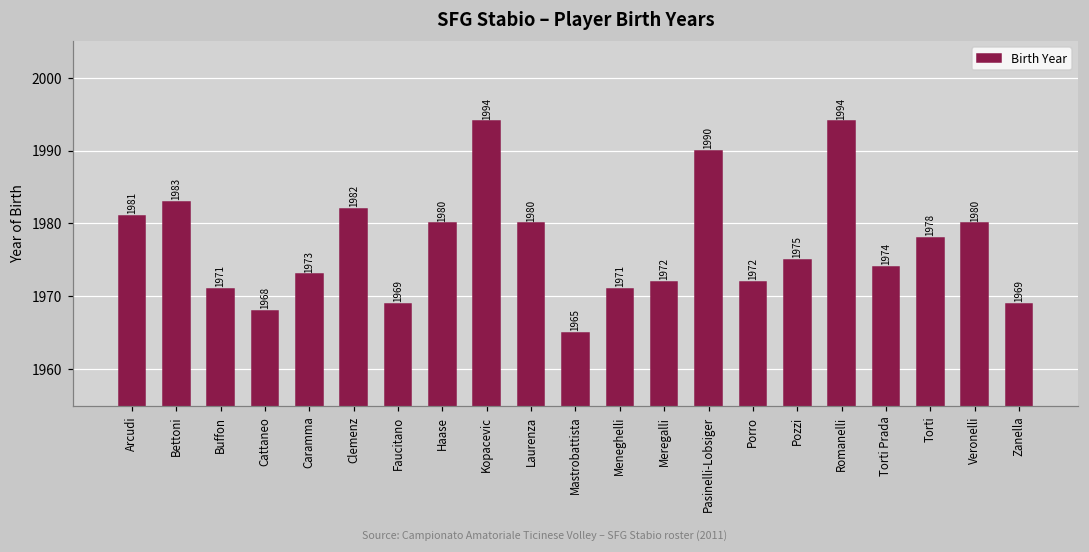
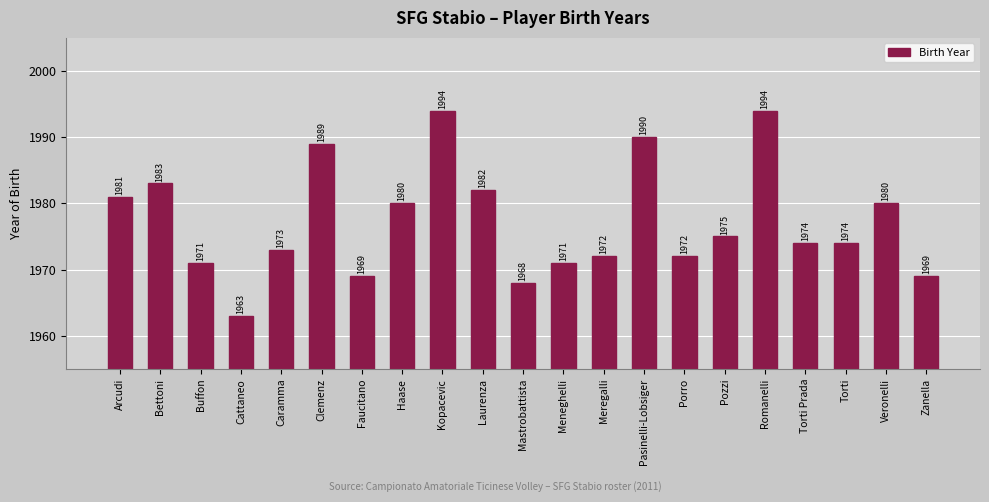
  {
    "Arcudi": 1981,
    "Bettoni": 1983,
    "Buffon": 1971,
-   "Cattaneo": 1968,
+   "Cattaneo": 1963,
    "Caramma": 1973,
-   "Clemenz": 1982,
+   "Clemenz": 1989,
    "Faucitano": 1969,
    "Haase": 1980,
    "Kopacevic": 1994,
-   "Laurenza": 1980,
-   "Mastrobattista": 1965,
+   "Laurenza": 1982,
+   "Mastrobattista": 1968,
    "Meneghelli": 1971,
    "Meregalli": 1972,
    "Pasinelli-Lobsiger": 1990,
    "Porro": 1972,
    "Pozzi": 1975,
    "Romanelli": 1994,
    "Torti Prada": 1974,
-   "Torti": 1978,
+   "Torti": 1974,
    "Veronelli": 1980,
    "Zanella": 1969
  }
